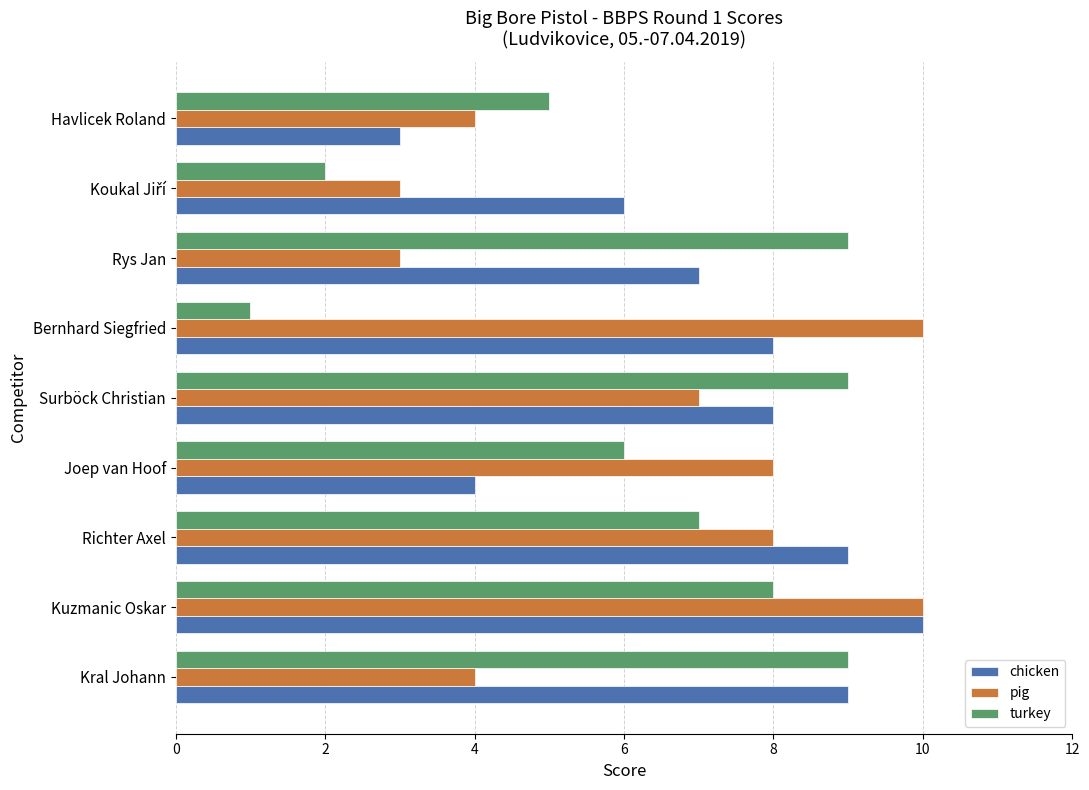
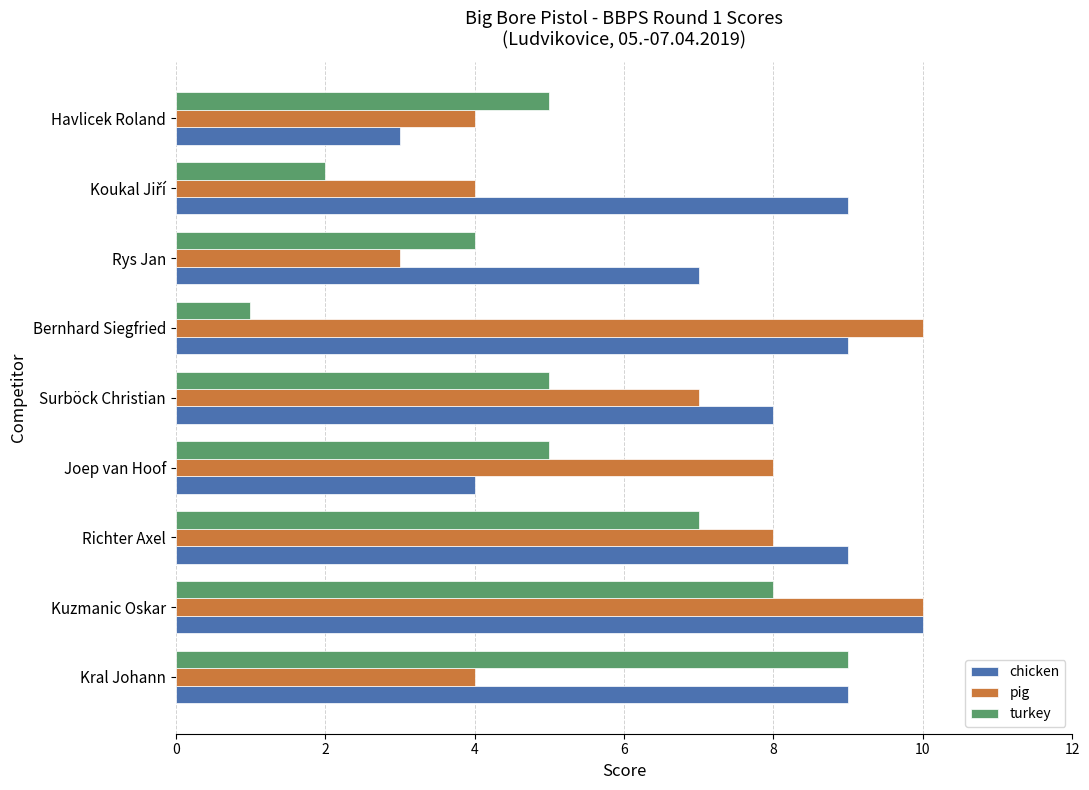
  {
    "chicken": {
      "Havlicek Roland": 3,
-     "Koukal Jiří": 6,
+     "Koukal Jiří": 9,
      "Rys Jan": 7,
-     "Bernhard Siegfried": 8,
+     "Bernhard Siegfried": 9,
      "Surböck Christian": 8,
      "Joep van Hoof": 4,
      "Richter Axel": 9,
      "Kuzmanic Oskar": 10,
      "Kral Johann": 9
    },
    "pig": {
      "Havlicek Roland": 4,
-     "Koukal Jiří": 3,
+     "Koukal Jiří": 4,
      "Rys Jan": 3,
      "Bernhard Siegfried": 10,
      "Surböck Christian": 7,
      "Joep van Hoof": 8,
      "Richter Axel": 8,
      "Kuzmanic Oskar": 10,
      "Kral Johann": 4
    },
    "turkey": {
      "Havlicek Roland": 5,
      "Koukal Jiří": 2,
-     "Rys Jan": 9,
+     "Rys Jan": 4,
      "Bernhard Siegfried": 1,
-     "Surböck Christian": 9,
-     "Joep van Hoof": 6,
+     "Surböck Christian": 5,
+     "Joep van Hoof": 5,
      "Richter Axel": 7,
      "Kuzmanic Oskar": 8,
      "Kral Johann": 9
    }
  }
